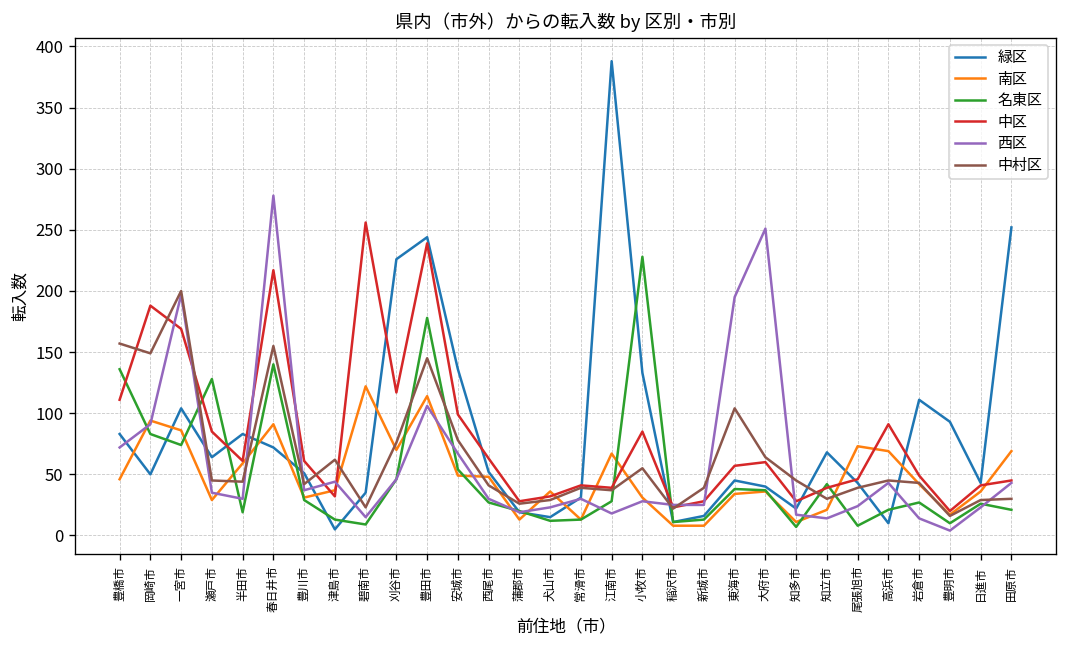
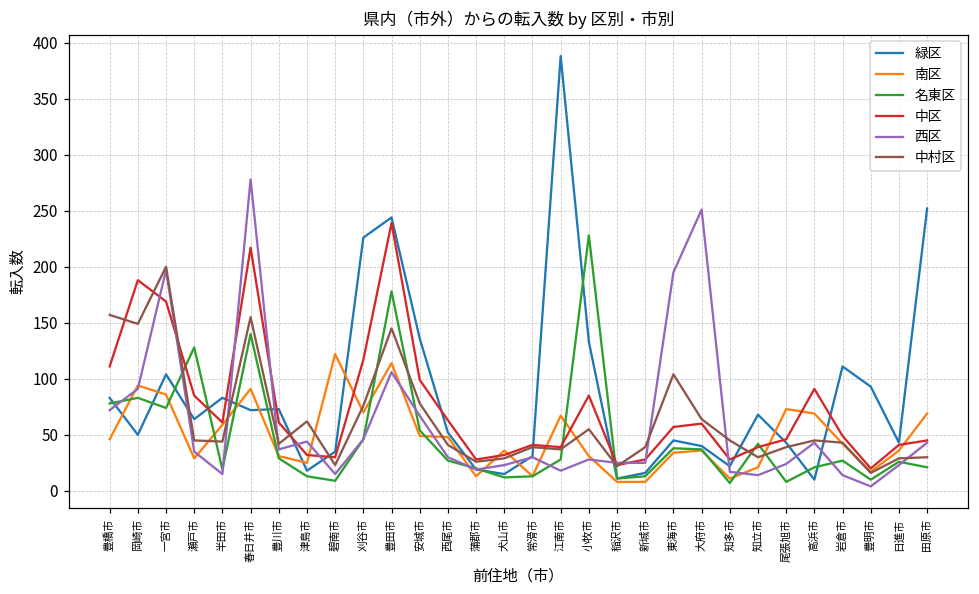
  {
    "緑区": {
      "豊橋市": 83,
      "岡崎市": 50,
      "一宮市": 104,
      "瀬戸市": 64,
      "半田市": 83,
      "春日井市": 72,
-     "豊川市": 51,
-     "津島市": 5,
+     "豊川市": 73,
+     "津島市": 18,
      "碧南市": 35,
      "刈谷市": 226,
      "豊田市": 244,
      "安城市": 136,
      "西尾市": 52,
      "犬山市": 15,
      "江南市": 388,
      "小牧市": 133,
      "新城市": 16,
      "東海市": 45,
      "大府市": 40,
      "知多市": 22,
      "知立市": 68,
      "尾張旭市": 43,
      "高浜市": 10,
      "岩倉市": 111,
      "豊明市": 93,
      "田原市": 252
    },
    "南区": {
      "豊橋市": 46,
      "岡崎市": 94,
      "一宮市": 86,
      "瀬戸市": 29,
      "春日井市": 91,
-     "津島市": 37,
+     "津島市": 25,
      "碧南市": 122,
      "刈谷市": 70,
      "豊田市": 114,
      "安城市": 49,
      "西尾市": 48,
      "蒲郡市": 13,
      "犬山市": 36,
      "江南市": 67,
      "小牧市": 31,
      "稲沢市": 8,
      "新城市": 8,
      "東海市": 34,
      "知多市": 11,
      "知立市": 21,
      "尾張旭市": 73,
      "高浜市": 69,
      "日進市": 36,
      "田原市": 69
    },
    "名東区": {
-     "豊橋市": 136,
+     "豊橋市": 78,
      "岡崎市": 83,
      "一宮市": 74,
      "瀬戸市": 128,
      "半田市": 19,
      "春日井市": 140,
      "津島市": 13,
      "碧南市": 9,
      "豊田市": 178,
      "安城市": 54,
      "西尾市": 27,
      "犬山市": 12,
      "江南市": 28,
      "小牧市": 228,
      "新城市": 13,
      "東海市": 38,
      "知多市": 7,
      "知立市": 42,
      "尾張旭市": 8,
      "高浜市": 21,
      "岩倉市": 27,
      "豊明市": 10,
      "日進市": 26,
      "田原市": 21
    },
    "中区": {
      "豊橋市": 111,
      "岡崎市": 188,
      "一宮市": 169,
      "瀬戸市": 85,
      "春日井市": 217,
      "豊川市": 61,
      "津島市": 32,
-     "碧南市": 256,
+     "碧南市": 30,
      "刈谷市": 117,
      "豊田市": 239,
      "安城市": 99,
      "西尾市": 63,
      "犬山市": 32,
      "小牧市": 85,
      "新城市": 28,
      "東海市": 57,
      "大府市": 60,
      "知多市": 28,
      "知立市": 39,
      "尾張旭市": 46,
      "高浜市": 91,
      "岩倉市": 49,
      "豊明市": 20
    },
    "西区": {
      "豊橋市": 72,
      "岡崎市": 91,
      "一宮市": 197,
      "瀬戸市": 35,
-     "半田市": 30,
+     "半田市": 15,
      "春日井市": 278,
      "豊川市": 37,
      "津島市": 44,
      "碧南市": 15,
      "豊田市": 106,
      "安城市": 67,
      "西尾市": 30,
      "犬山市": 23,
      "江南市": 18,
      "小牧市": 28,
      "新城市": 25,
      "東海市": 195,
      "大府市": 251,
      "知多市": 17,
      "知立市": 14,
      "尾張旭市": 24,
      "岩倉市": 14,
      "豊明市": 4,
      "日進市": 23
    },
    "中村区": {
      "豊橋市": 157,
      "岡崎市": 149,
      "一宮市": 200,
      "瀬戸市": 45,
      "半田市": 44,
      "春日井市": 155,
      "豊川市": 42,
      "津島市": 62,
      "碧南市": 23,
      "刈谷市": 76,
      "豊田市": 145,
      "安城市": 78,
      "西尾市": 41,
      "犬山市": 29,
      "小牧市": 55,
      "新城市": 39,
      "東海市": 104,
      "大府市": 64,
      "知多市": 45,
      "知立市": 30,
      "尾張旭市": 39,
      "日進市": 29,
      "田原市": 30
    }
  }
